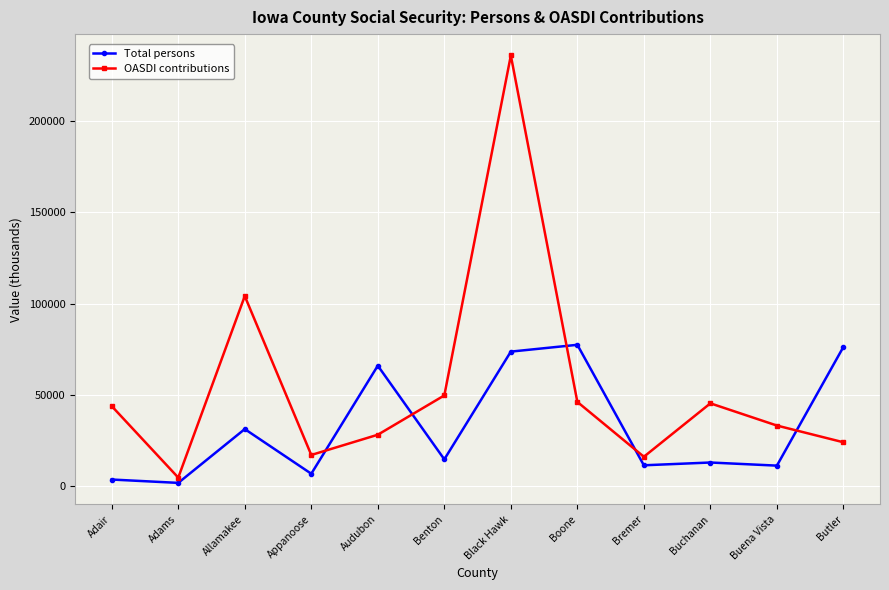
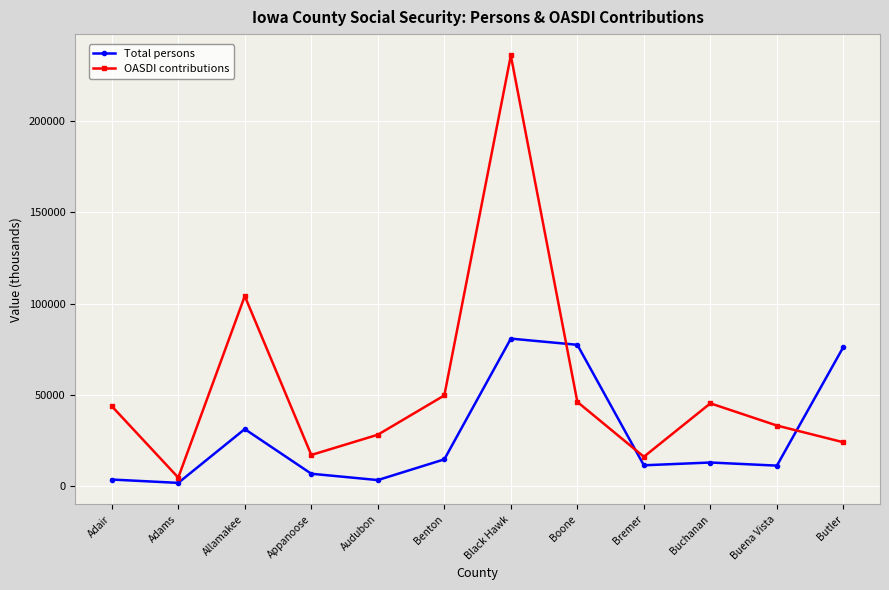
  {
    "Total persons": {
      "Adair": 3000,
      "Adams": 2000,
      "Allamakee": 31000,
      "Appanoose": 7000,
-     "Audubon": 66000,
+     "Audubon": 3000,
      "Benton": 14000,
-     "Black Hawk": 74000,
+     "Black Hawk": 81000,
      "Boone": 77000,
      "Bremer": 11000,
      "Buchanan": 13000,
      "Buena Vista": 11000,
      "Butler": 76000
    },
    "OASDI contributions": {
      "Adair": 44000,
      "Adams": 4000,
      "Allamakee": 104000,
      "Appanoose": 17000,
      "Audubon": 28000,
      "Benton": 50000,
      "Black Hawk": 236000,
      "Boone": 46000,
      "Bremer": 16000,
      "Buchanan": 45000,
      "Buena Vista": 33000,
      "Butler": 24000
    }
  }
